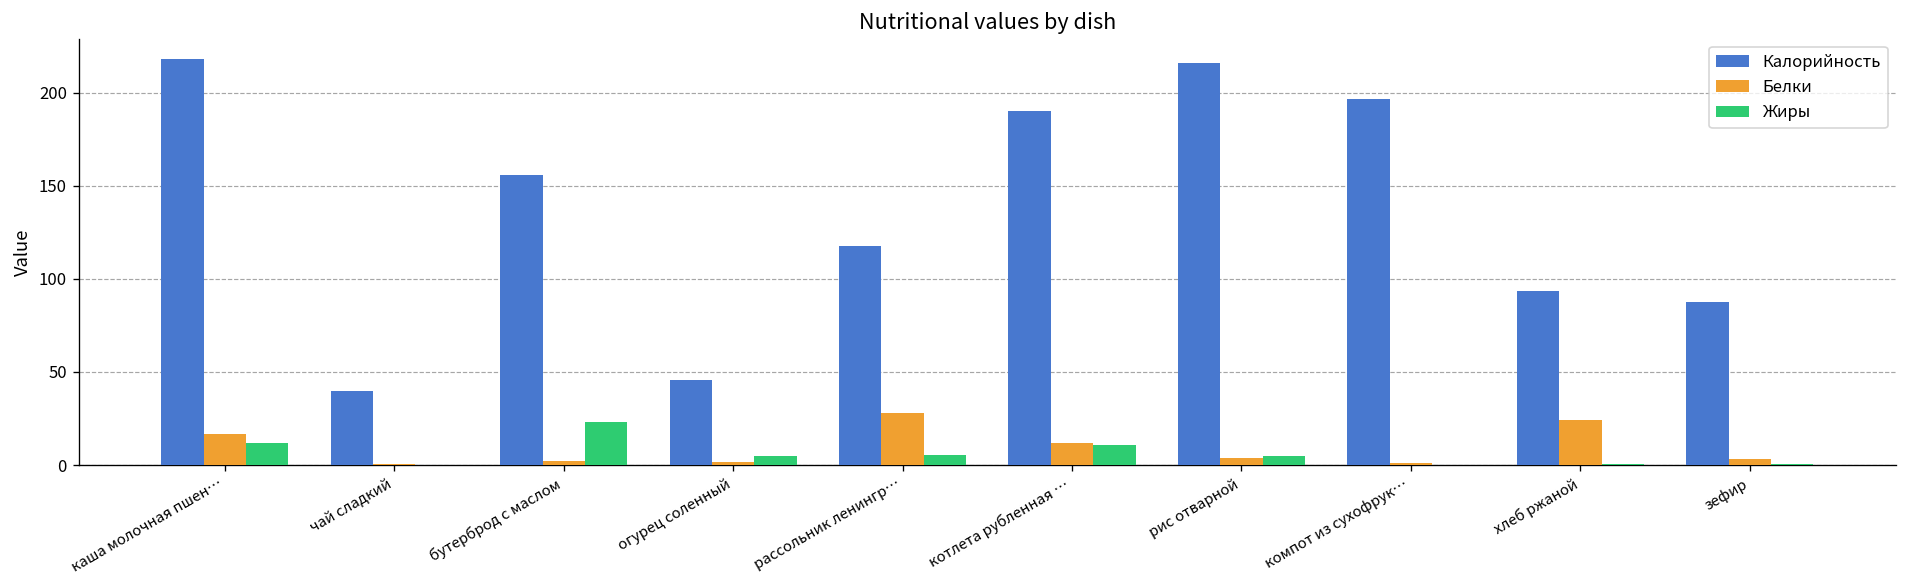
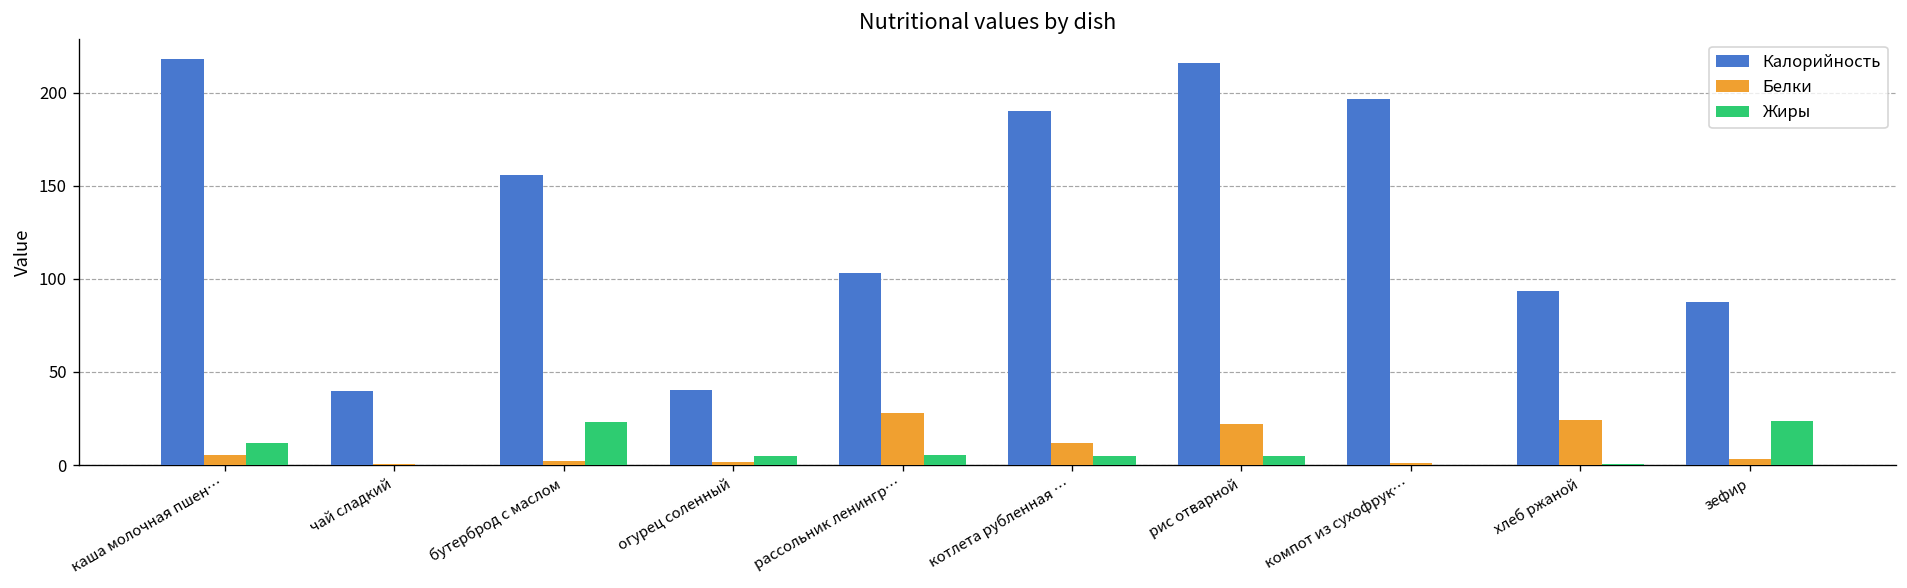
  {
    "Калорийность": {
      "каша молочная пшен…": 218,
      "чай сладкий": 40,
      "бутерброд с маслом": 156,
-     "огурец соленный": 46,
-     "рассольник ленингр…": 118,
+     "огурец соленный": 40,
+     "рассольник ленингр…": 103,
      "котлета рубленная …": 190,
      "рис отварной": 216,
      "компот из сухофрук…": 196,
      "хлеб ржаной": 94,
      "зефир": 88
    },
    "Белки": {
-     "каша молочная пшен…": 17,
+     "каша молочная пшен…": 6,
      "бутерброд с маслом": 2,
      "рассольник ленингр…": 28,
      "котлета рубленная …": 12,
-     "рис отварной": 4,
+     "рис отварной": 22,
      "хлеб ржаной": 24,
      "зефир": 3
    },
    "Жиры": {
      "каша молочная пшен…": 12,
      "чай сладкий": 0,
      "бутерброд с маслом": 23,
      "огурец соленный": 5,
      "рассольник ленингр…": 5,
-     "котлета рубленная …": 11,
+     "котлета рубленная …": 5,
      "рис отварной": 5,
-     "зефир": 0
+     "зефир": 24
    }
  }
